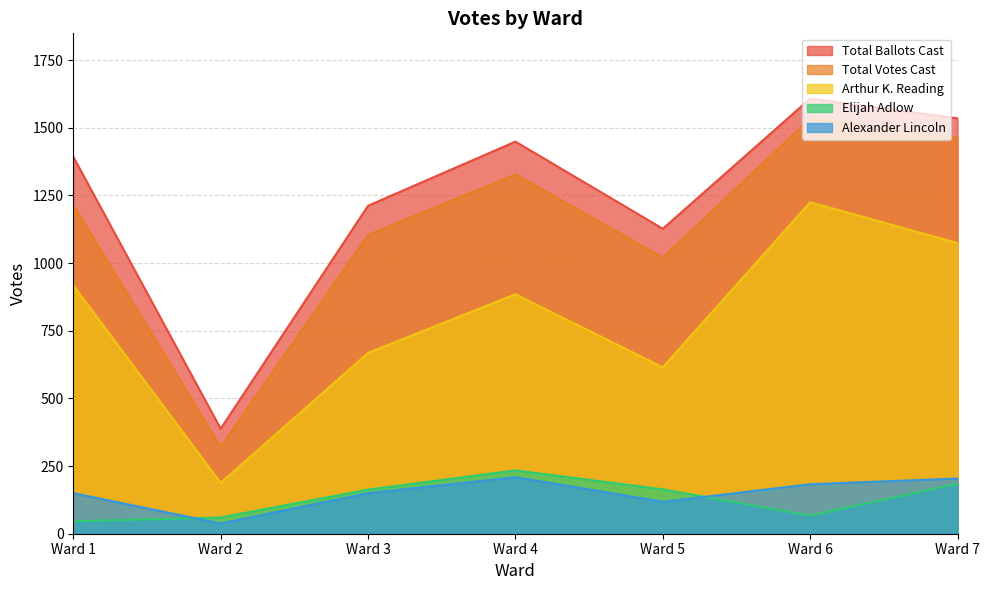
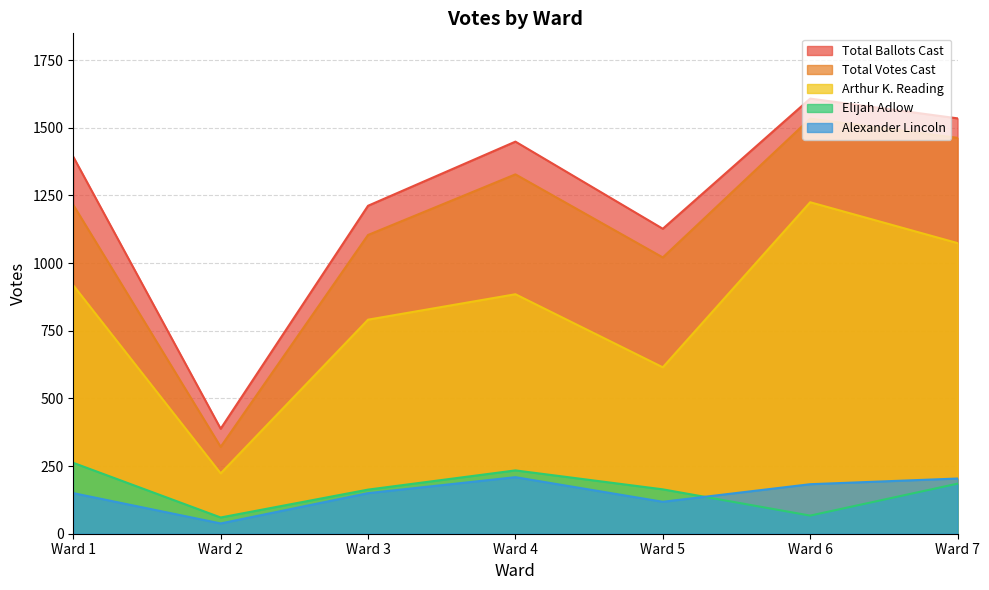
  {
    "Arthur K. Reading": {
      "Ward 1": 920,
-     "Ward 2": 190,
-     "Ward 3": 670,
+     "Ward 2": 220,
+     "Ward 3": 790,
      "Ward 4": 890,
      "Ward 5": 620,
      "Ward 6": 1230,
      "Ward 7": 1070
    },
    "Elijah Adlow": {
-     "Ward 1": 50,
+     "Ward 1": 260,
      "Ward 2": 60,
      "Ward 3": 160,
      "Ward 4": 230,
      "Ward 5": 160,
      "Ward 6": 70,
      "Ward 7": 190
    },
    "Alexander Lincoln": {
      "Ward 1": 150,
      "Ward 2": 40,
      "Ward 3": 150,
      "Ward 4": 210,
      "Ward 5": 120,
      "Ward 6": 180,
      "Ward 7": 200
    }
  }
